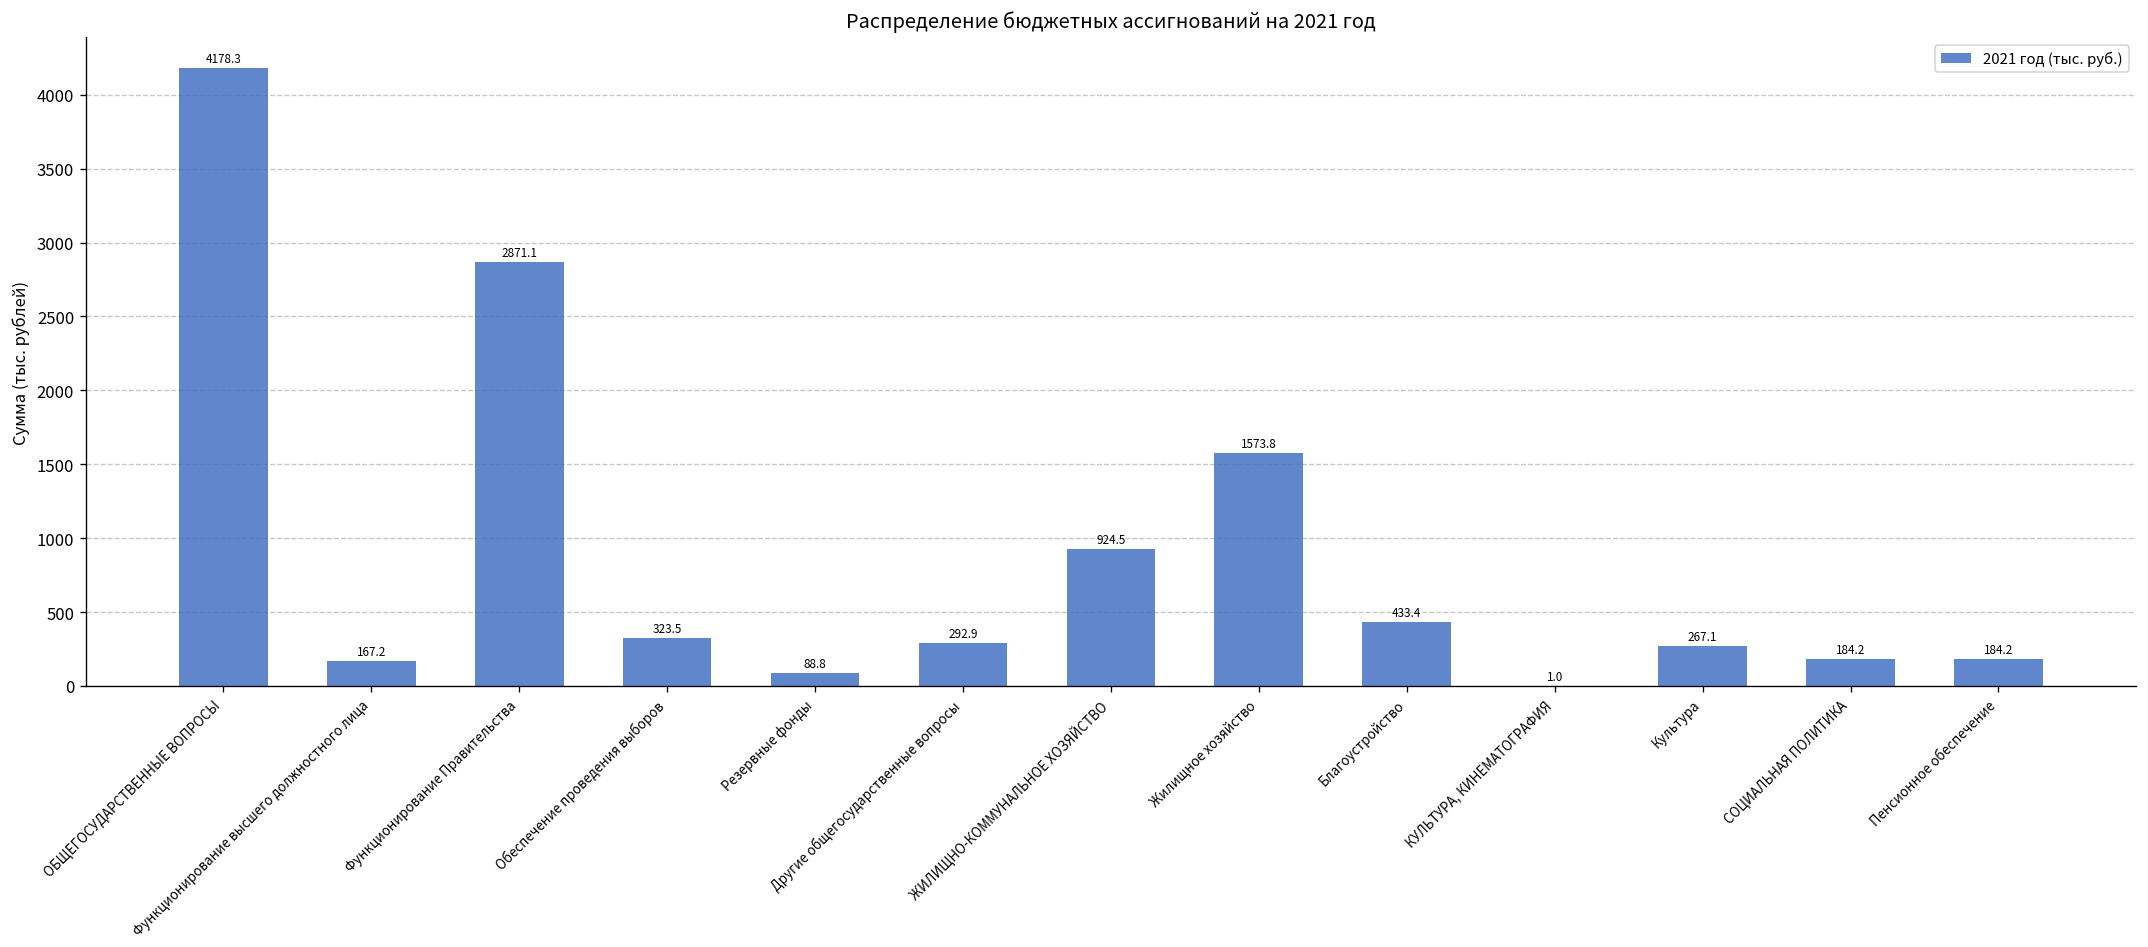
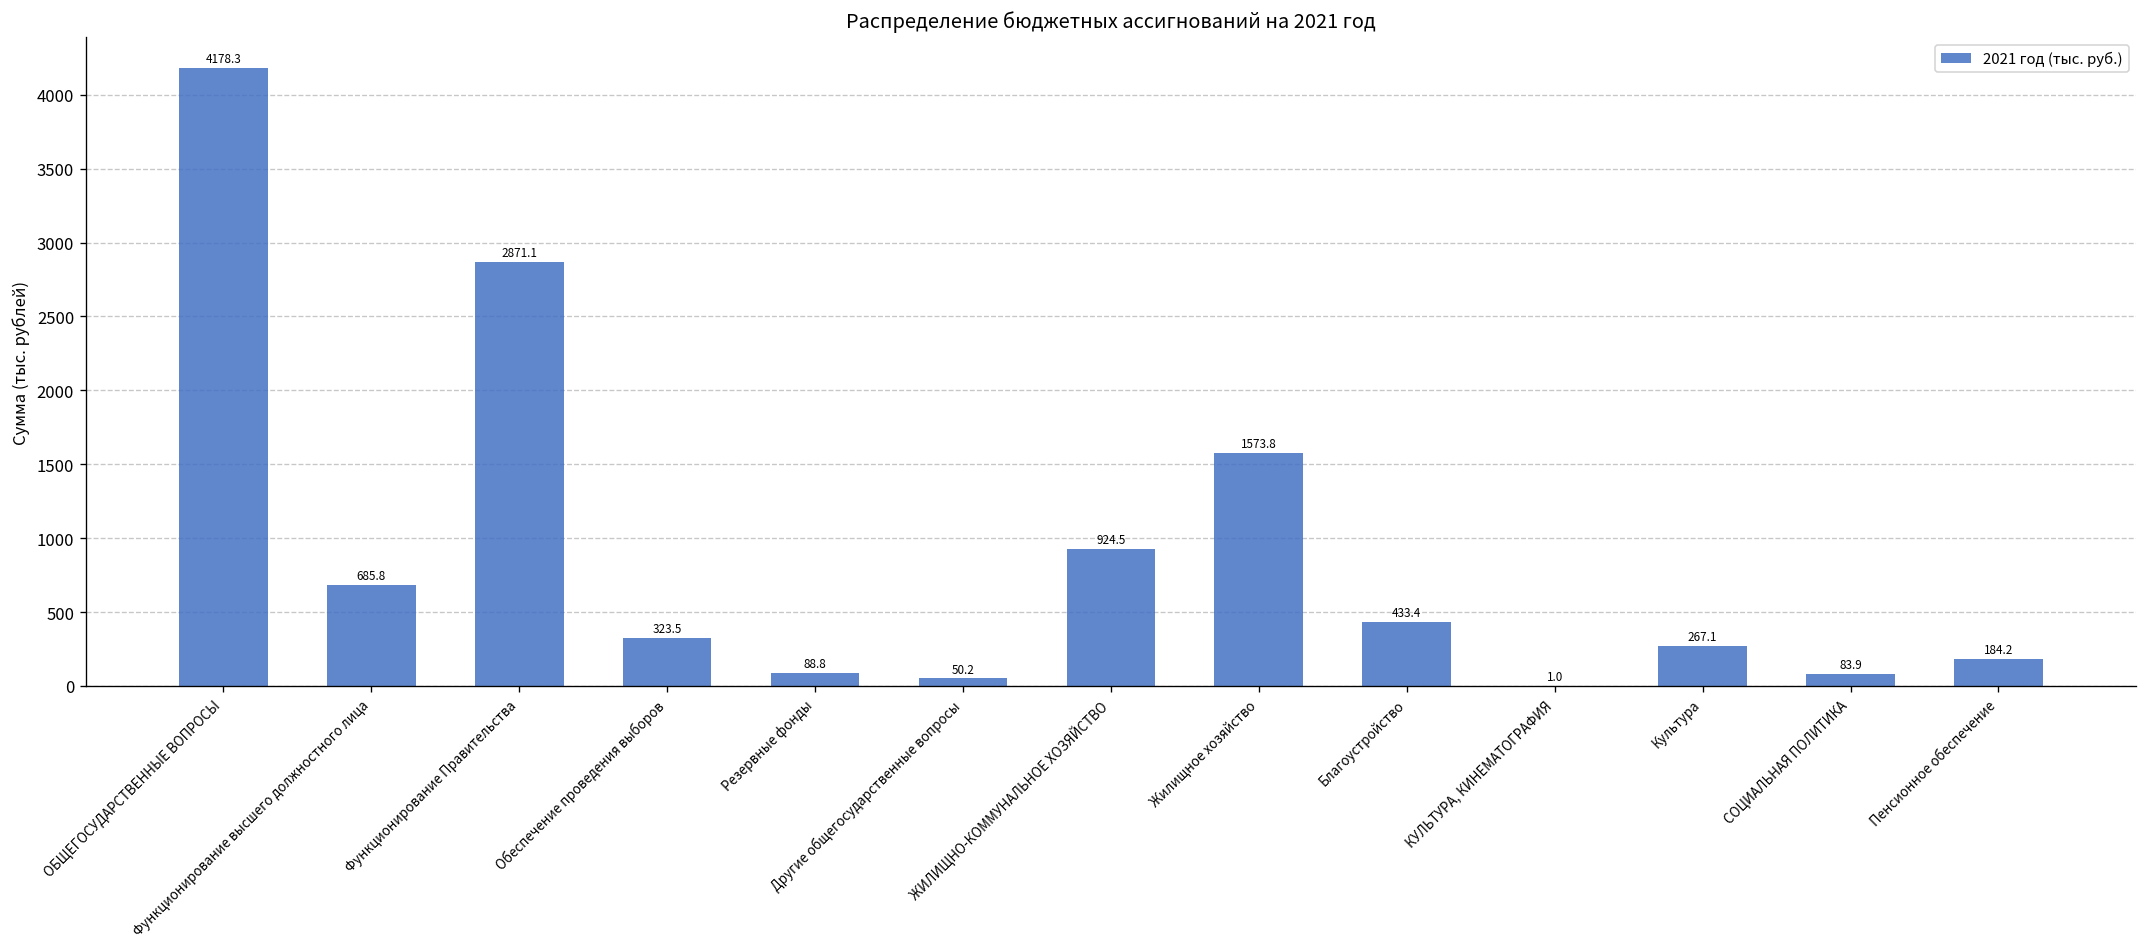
  {
    "ОБЩЕГОСУДАРСТВЕННЫЕ ВОПРОСЫ": 4178.3,
-   "Функционирование высшего должностного лица": 167.2,
+   "Функционирование высшего должностного лица": 685.8,
    "Функционирование Правительства": 2871.1,
    "Обеспечение проведения выборов": 323.5,
    "Резервные фонды": 88.8,
-   "Другие общегосударственные вопросы": 292.9,
+   "Другие общегосударственные вопросы": 50.2,
    "ЖИЛИЩНО-КОММУНАЛЬНОЕ ХОЗЯЙСТВО": 924.5,
    "Жилищное хозяйство": 1573.8,
    "Благоустройство": 433.4,
    "КУЛЬТУРА, КИНЕМАТОГРАФИЯ": 1.0,
    "Культура": 267.1,
-   "СОЦИАЛЬНАЯ ПОЛИТИКА": 184.2,
+   "СОЦИАЛЬНАЯ ПОЛИТИКА": 83.9,
    "Пенсионное обеспечение": 184.2
  }
